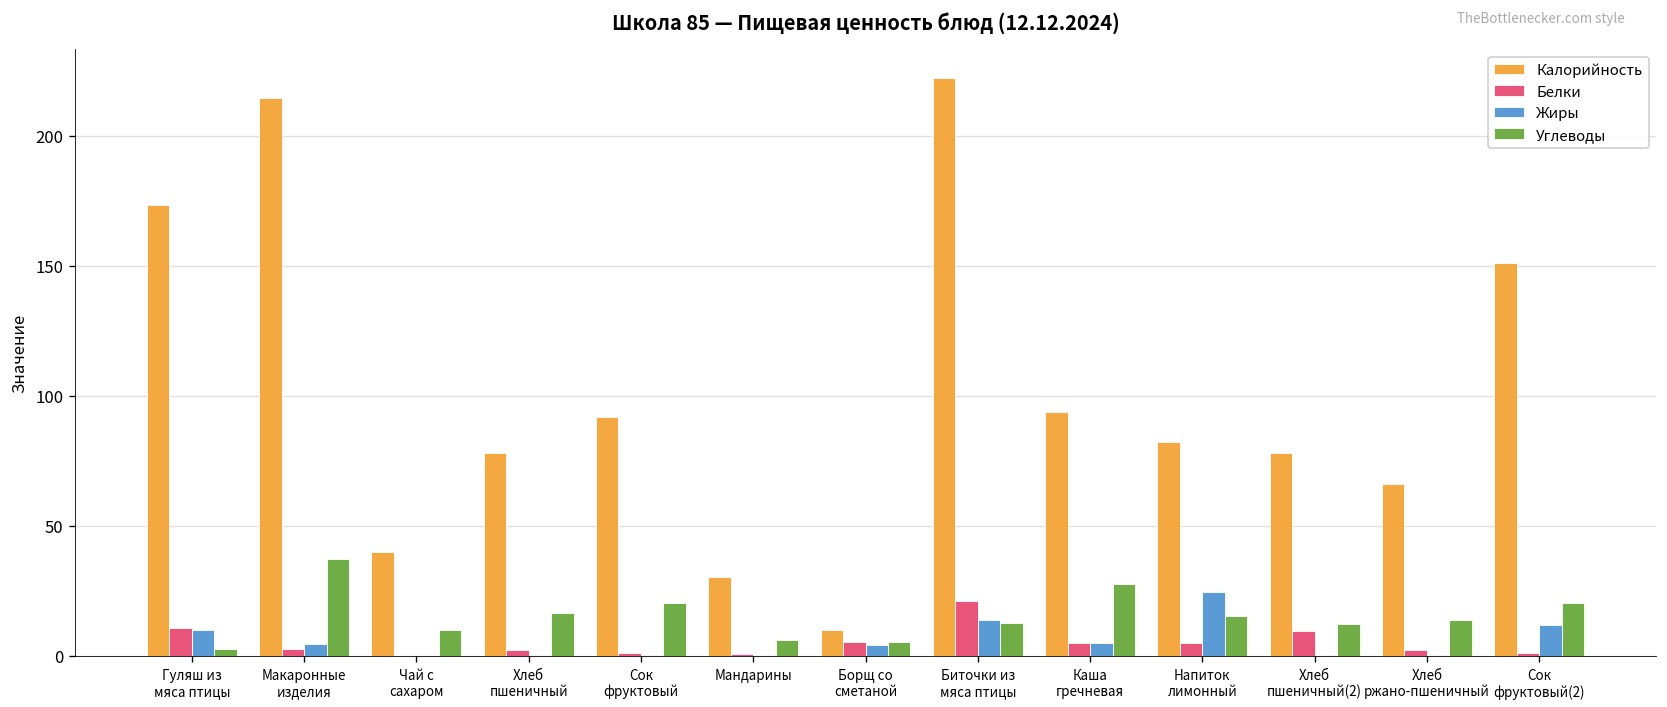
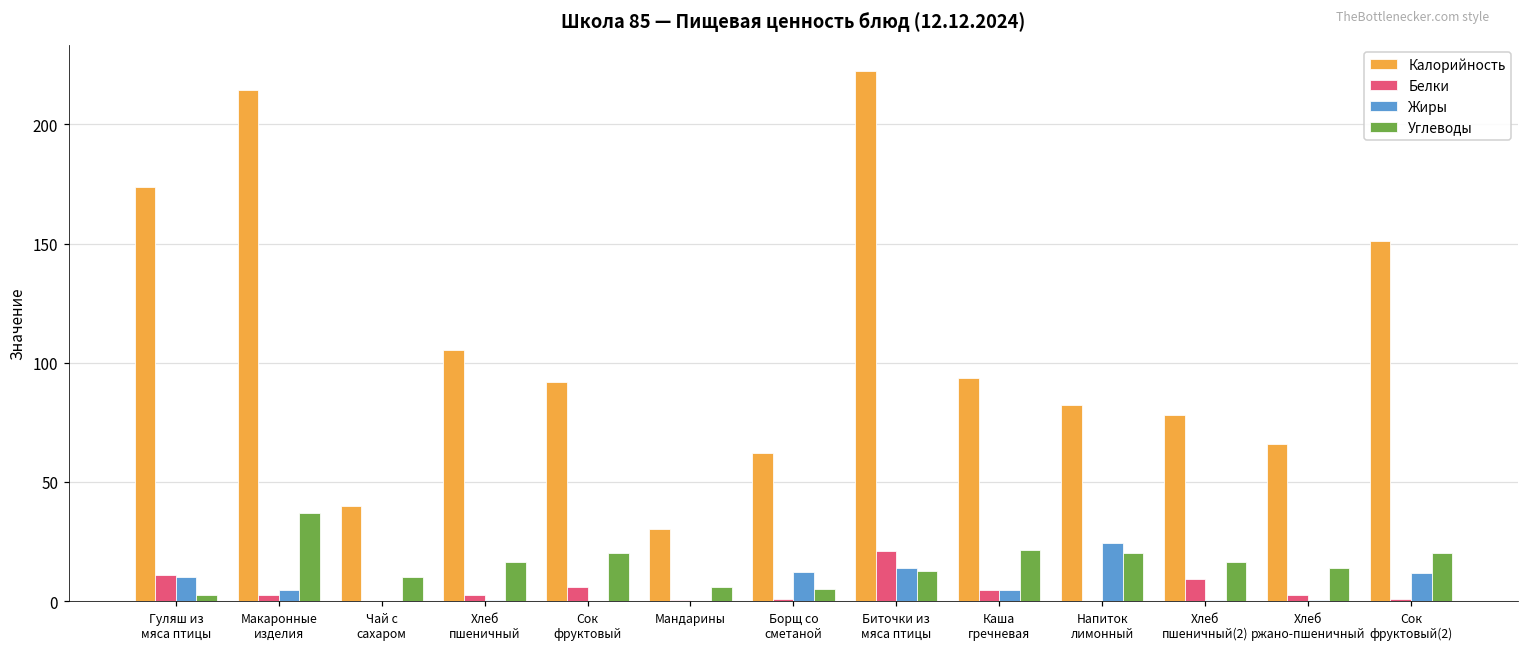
  {
    "Калорийность": {
      "Гуляш из мяса птицы": 174,
      "Макаронные изделия": 214,
      "Чай с сахаром": 40,
-     "Хлеб пшеничный": 78,
+     "Хлеб пшеничный": 105,
      "Сок фруктовый": 92,
      "Мандарины": 30,
-     "Борщ со сметаной": 10,
+     "Борщ со сметаной": 62,
      "Биточки из мяса птицы": 222,
      "Каша гречневая": 94,
      "Напиток лимонный": 82,
      "Хлеб пшеничный(2)": 78,
      "Хлеб ржано-пшеничный": 66,
      "Сок фруктовый(2)": 151
    },
    "Белки": {
      "Гуляш из мяса птицы": 11,
      "Макаронные изделия": 3,
      "Чай с сахаром": 0,
      "Хлеб пшеничный": 2,
-     "Сок фруктовый": 1,
-     "Борщ со сметаной": 5,
+     "Сок фруктовый": 6,
+     "Борщ со сметаной": 1,
      "Биточки из мяса птицы": 21,
      "Каша гречневая": 5,
-     "Напиток лимонный": 5,
+     "Напиток лимонный": 0,
      "Хлеб пшеничный(2)": 9,
      "Хлеб ржано-пшеничный": 2
    },
    "Жиры": {
      "Гуляш из мяса птицы": 10,
      "Макаронные изделия": 5,
      "Чай с сахаром": 0,
-     "Борщ со сметаной": 4,
+     "Борщ со сметаной": 12,
      "Биточки из мяса птицы": 14,
      "Каша гречневая": 5,
      "Напиток лимонный": 24,
      "Сок фруктовый(2)": 12
    },
    "Углеводы": {
      "Гуляш из мяса птицы": 3,
      "Макаронные изделия": 37,
      "Чай с сахаром": 10,
      "Хлеб пшеничный": 17,
      "Сок фруктовый": 20,
      "Мандарины": 6,
      "Борщ со сметаной": 5,
      "Биточки из мяса птицы": 13,
-     "Каша гречневая": 28,
-     "Напиток лимонный": 15,
-     "Хлеб пшеничный(2)": 12,
+     "Каша гречневая": 21,
+     "Напиток лимонный": 20,
+     "Хлеб пшеничный(2)": 17,
      "Хлеб ржано-пшеничный": 14,
      "Сок фруктовый(2)": 20
    }
  }
